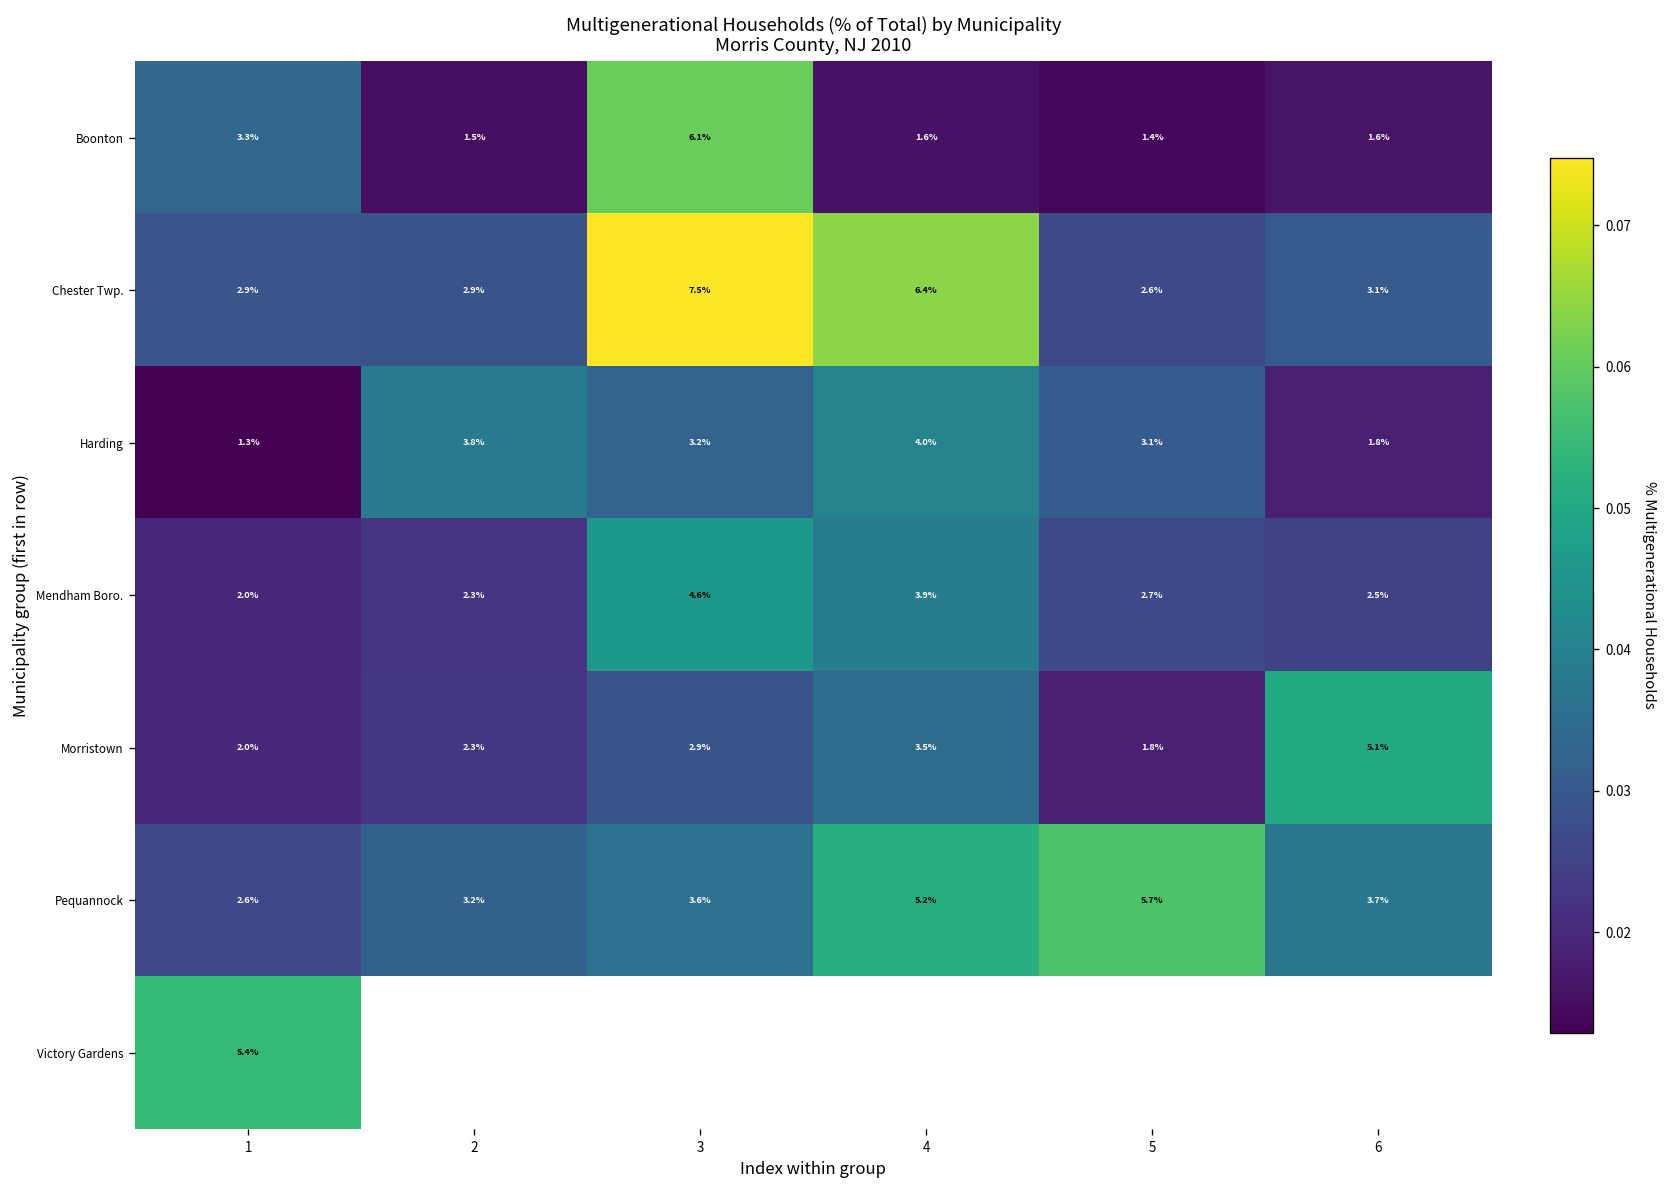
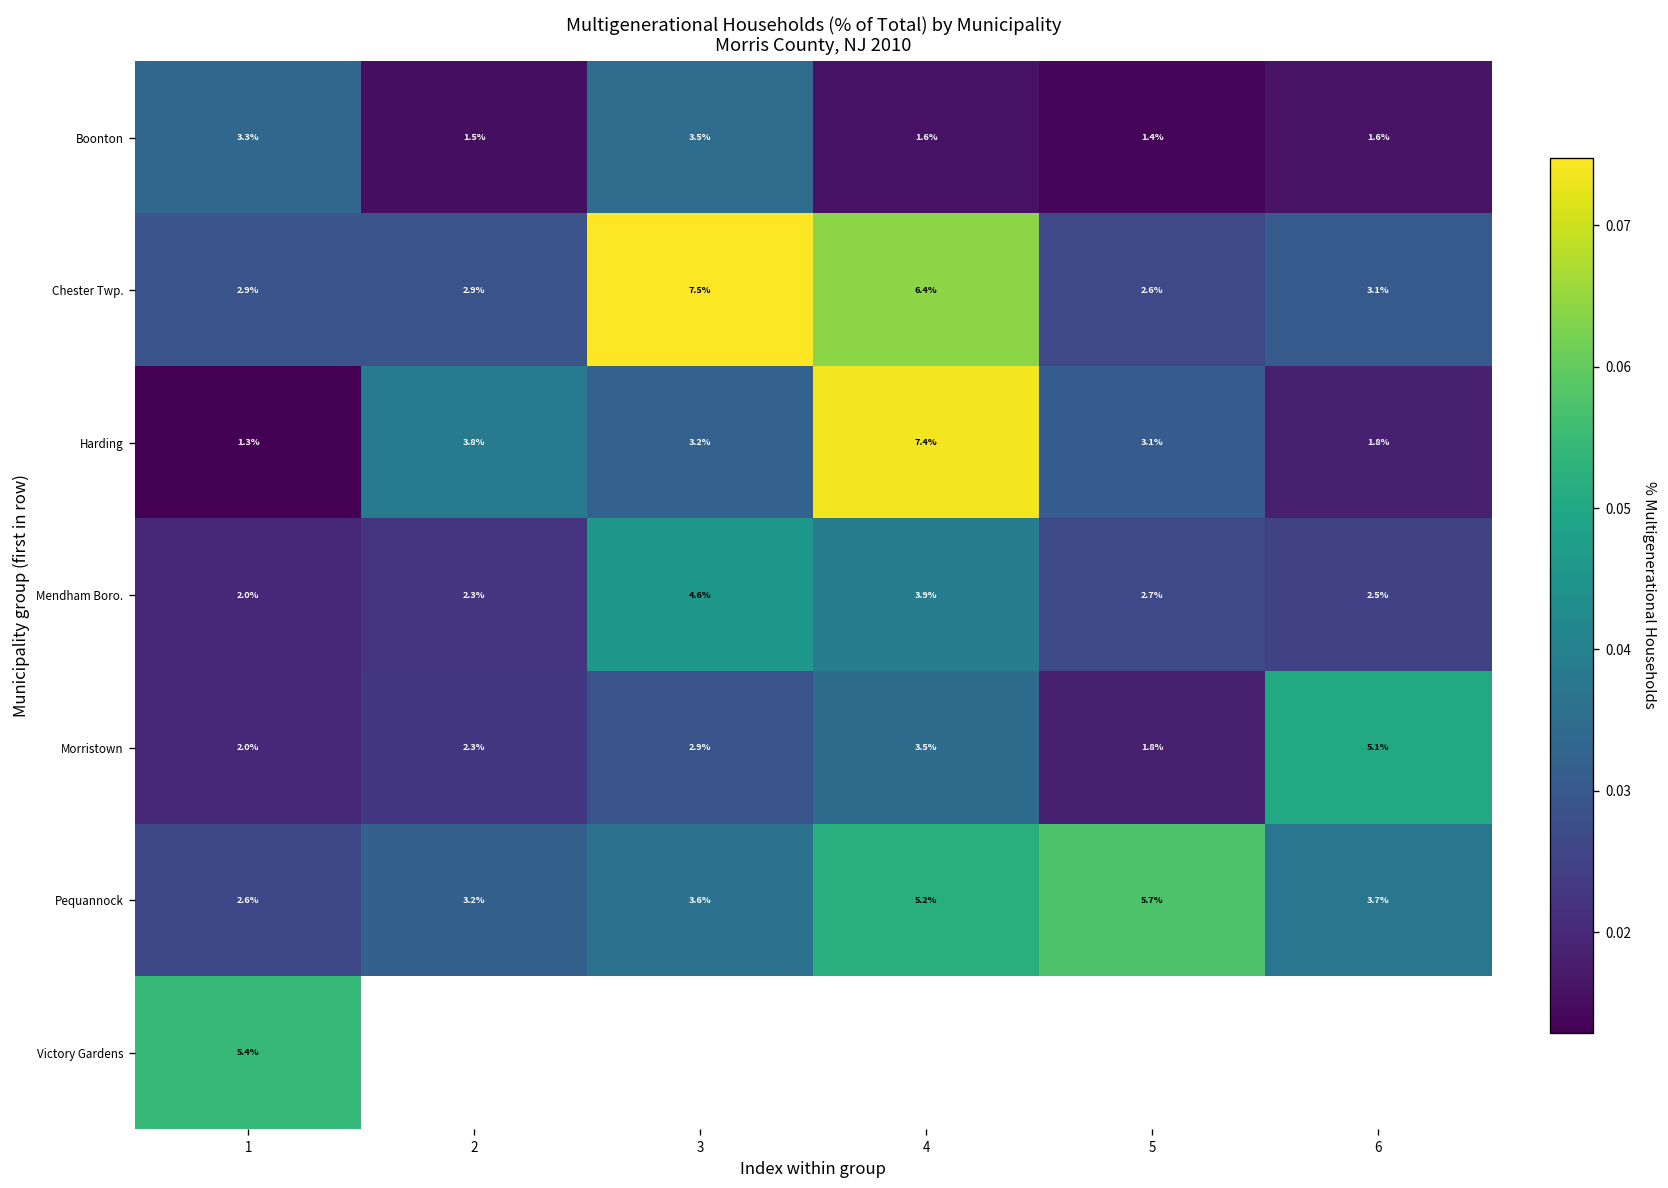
  {
    "Boonton": {
      "1": "3.3%",
      "2": "1.5%",
-     "3": "6.1%",
+     "3": "3.5%",
      "4": "1.6%",
      "5": "1.4%",
      "6": "1.6%"
    },
    "Chester Twp.": {
      "1": "2.9%",
      "2": "2.9%",
      "3": "7.5%",
      "4": "6.4%",
      "5": "2.6%",
      "6": "3.1%"
    },
    "Harding": {
      "1": "1.3%",
      "2": "3.8%",
      "3": "3.2%",
-     "4": "4.0%",
+     "4": "7.4%",
      "5": "3.1%",
      "6": "1.8%"
    },
    "Mendham Boro.": {
      "1": "2.0%",
      "2": "2.3%",
      "3": "4.6%",
      "4": "3.9%",
      "5": "2.7%",
      "6": "2.5%"
    },
    "Morristown": {
      "1": "2.0%",
      "2": "2.3%",
      "3": "2.9%",
      "4": "3.5%",
      "5": "1.8%",
      "6": "5.1%"
    },
    "Pequannock": {
      "1": "2.6%",
      "2": "3.2%",
      "3": "3.6%",
      "4": "5.2%",
      "5": "5.7%",
      "6": "3.7%"
    },
    "Victory Gardens": {
      "1": "5.4%"
    }
  }
